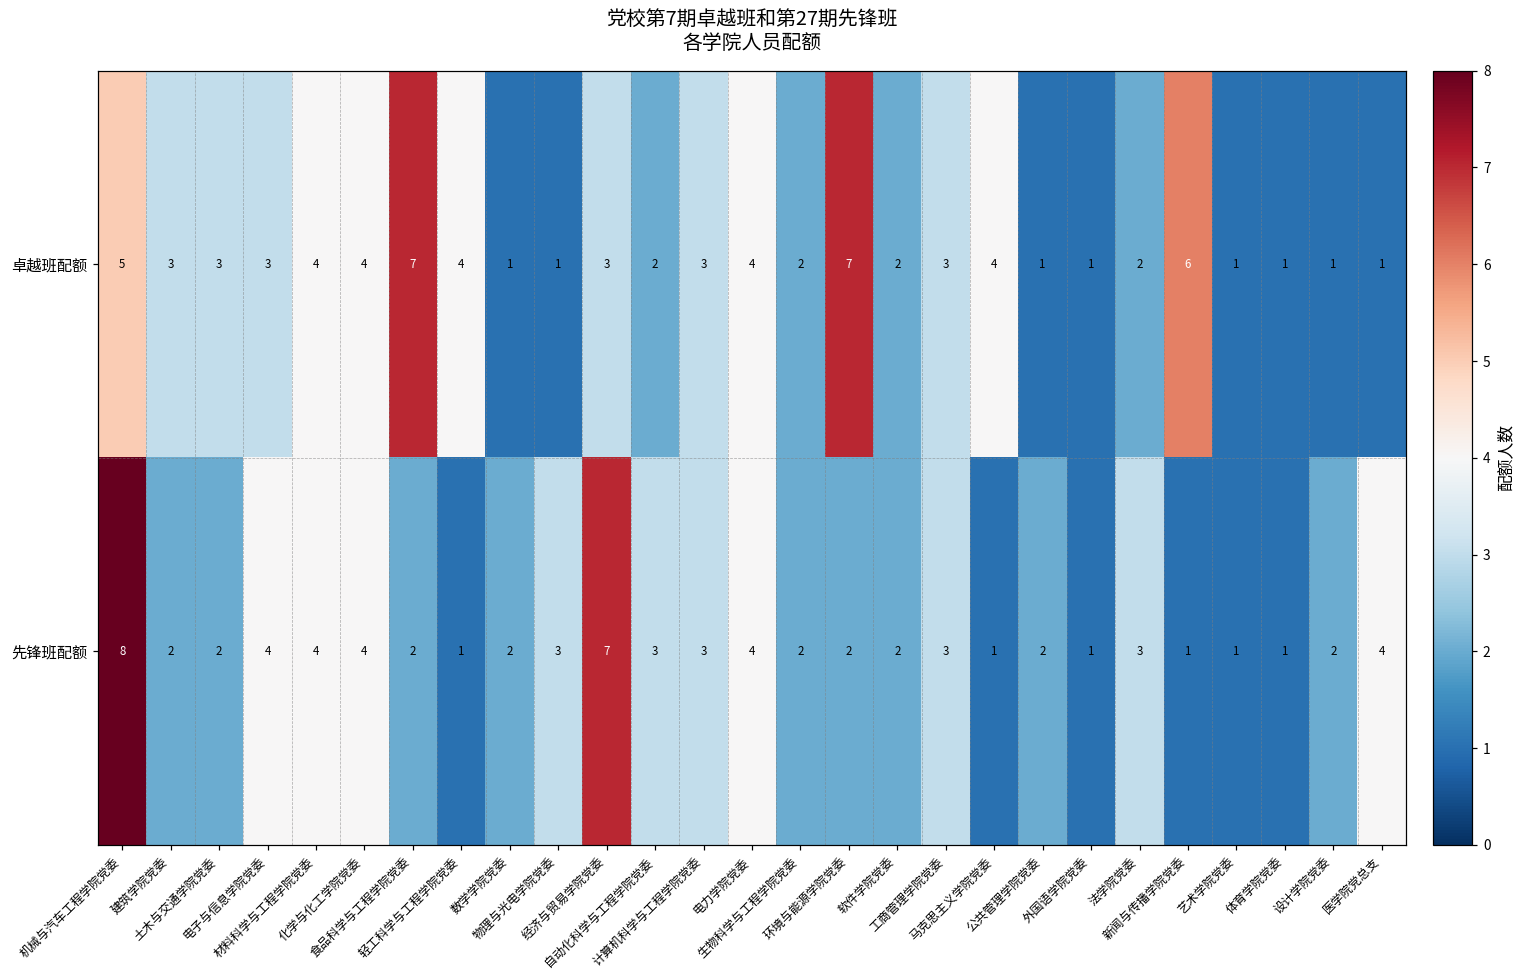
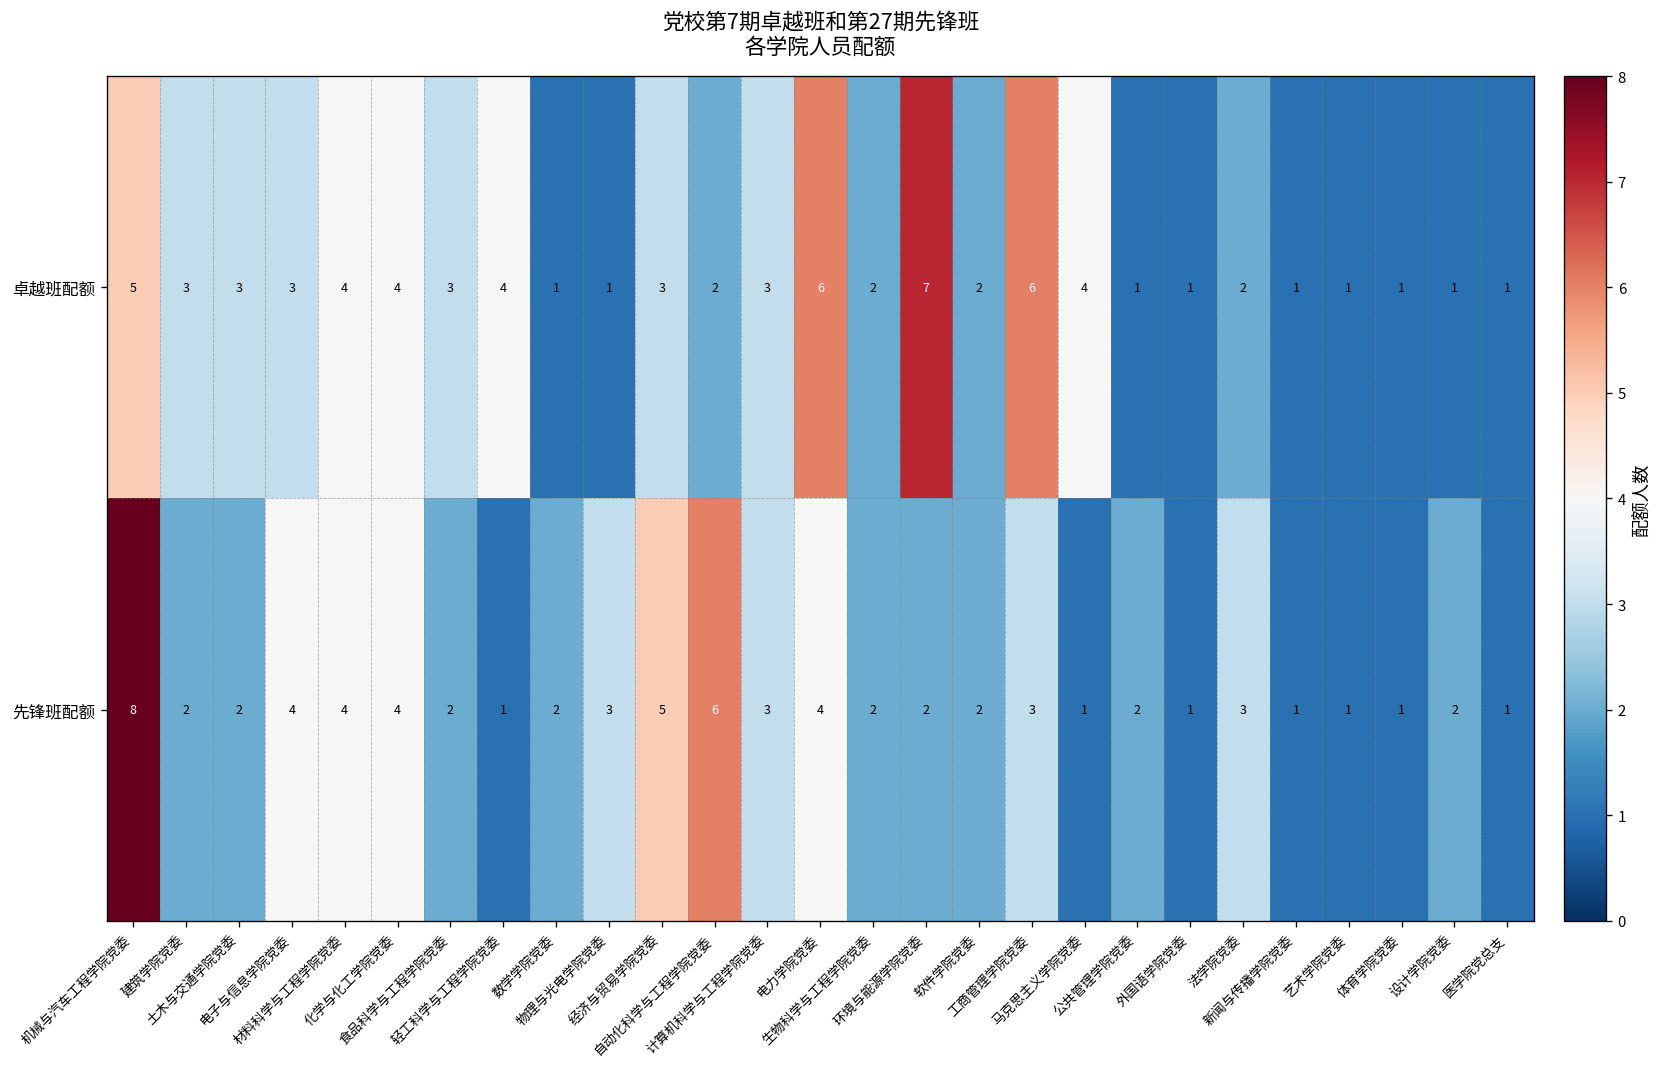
  {
    "卓越班配额": {
      "机械与汽车工程学院党委": 5,
      "建筑学院党委": 3,
      "土木与交通学院党委": 3,
      "电子与信息学院党委": 3,
      "材料科学与工程学院党委": 4,
      "化学与化工学院党委": 4,
-     "食品科学与工程学院党委": 7,
+     "食品科学与工程学院党委": 3,
      "轻工科学与工程学院党委": 4,
      "数学学院党委": 1,
      "物理与光电学院党委": 1,
      "经济与贸易学院党委": 3,
      "自动化科学与工程学院党委": 2,
      "计算机科学与工程学院党委": 3,
-     "电力学院党委": 4,
+     "电力学院党委": 6,
      "生物科学与工程学院党委": 2,
      "环境与能源学院党委": 7,
      "软件学院党委": 2,
-     "工商管理学院党委": 3,
+     "工商管理学院党委": 6,
      "马克思主义学院党委": 4,
      "公共管理学院党委": 1,
      "外国语学院党委": 1,
      "法学院党委": 2,
-     "新闻与传播学院党委": 6,
+     "新闻与传播学院党委": 1,
      "艺术学院党委": 1,
      "体育学院党委": 1,
      "设计学院党委": 1,
      "医学院党总支": 1
    },
    "先锋班配额": {
      "机械与汽车工程学院党委": 8,
      "建筑学院党委": 2,
      "土木与交通学院党委": 2,
      "电子与信息学院党委": 4,
      "材料科学与工程学院党委": 4,
      "化学与化工学院党委": 4,
      "食品科学与工程学院党委": 2,
      "轻工科学与工程学院党委": 1,
      "数学学院党委": 2,
      "物理与光电学院党委": 3,
-     "经济与贸易学院党委": 7,
-     "自动化科学与工程学院党委": 3,
+     "经济与贸易学院党委": 5,
+     "自动化科学与工程学院党委": 6,
      "计算机科学与工程学院党委": 3,
      "电力学院党委": 4,
      "生物科学与工程学院党委": 2,
      "环境与能源学院党委": 2,
      "软件学院党委": 2,
      "工商管理学院党委": 3,
      "马克思主义学院党委": 1,
      "公共管理学院党委": 2,
      "外国语学院党委": 1,
      "法学院党委": 3,
      "新闻与传播学院党委": 1,
      "艺术学院党委": 1,
      "体育学院党委": 1,
      "设计学院党委": 2,
-     "医学院党总支": 4
+     "医学院党总支": 1
    }
  }
